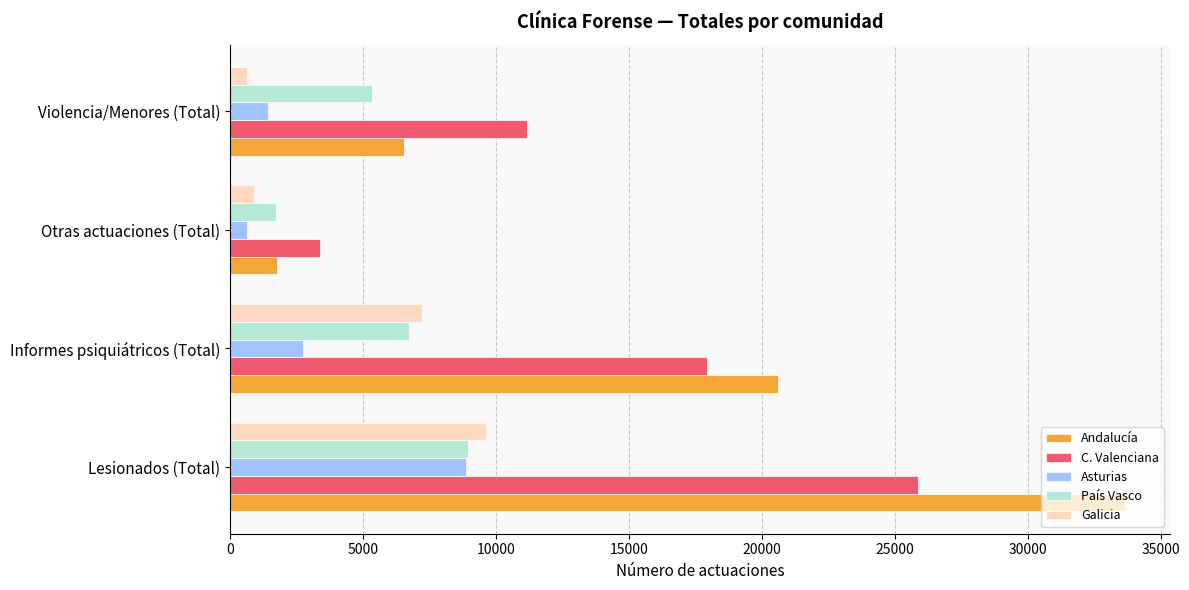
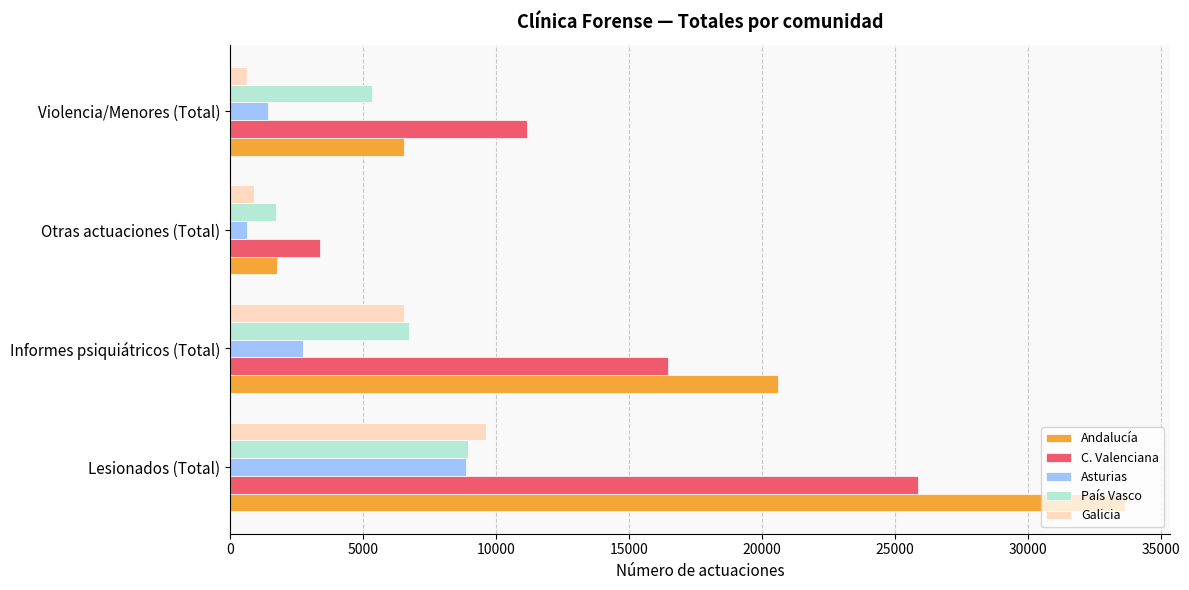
  {
    "Andalucía": {
      "Violencia/Menores (Total)": 6500,
      "Otras actuaciones (Total)": 1800,
      "Informes psiquiátricos (Total)": 20600
    },
    "C. Valenciana": {
      "Violencia/Menores (Total)": 11200,
      "Otras actuaciones (Total)": 3400,
-     "Informes psiquiátricos (Total)": 17900,
+     "Informes psiquiátricos (Total)": 16500,
      "Lesionados (Total)": 25900
    },
    "Galicia": {
      "Violencia/Menores (Total)": 600,
      "Otras actuaciones (Total)": 900,
-     "Informes psiquiátricos (Total)": 7200,
+     "Informes psiquiátricos (Total)": 6600,
      "Lesionados (Total)": 9600
    }
  }
